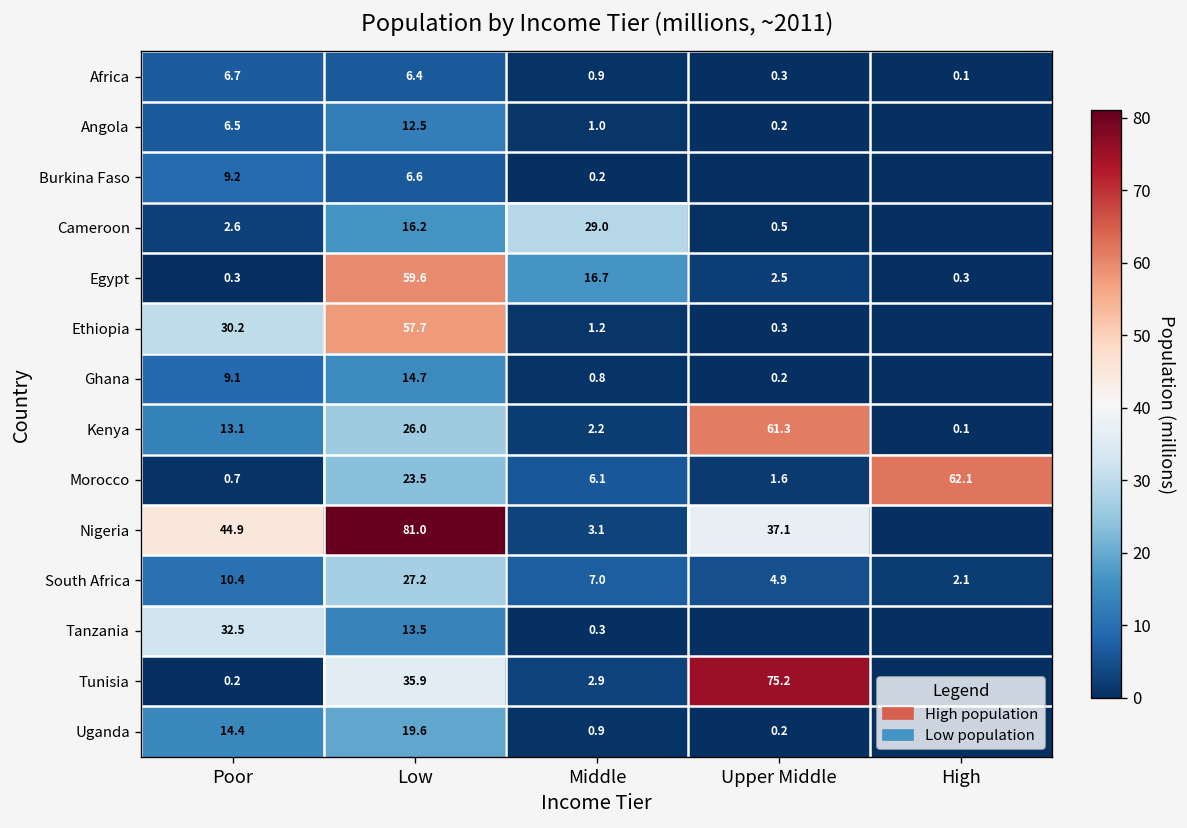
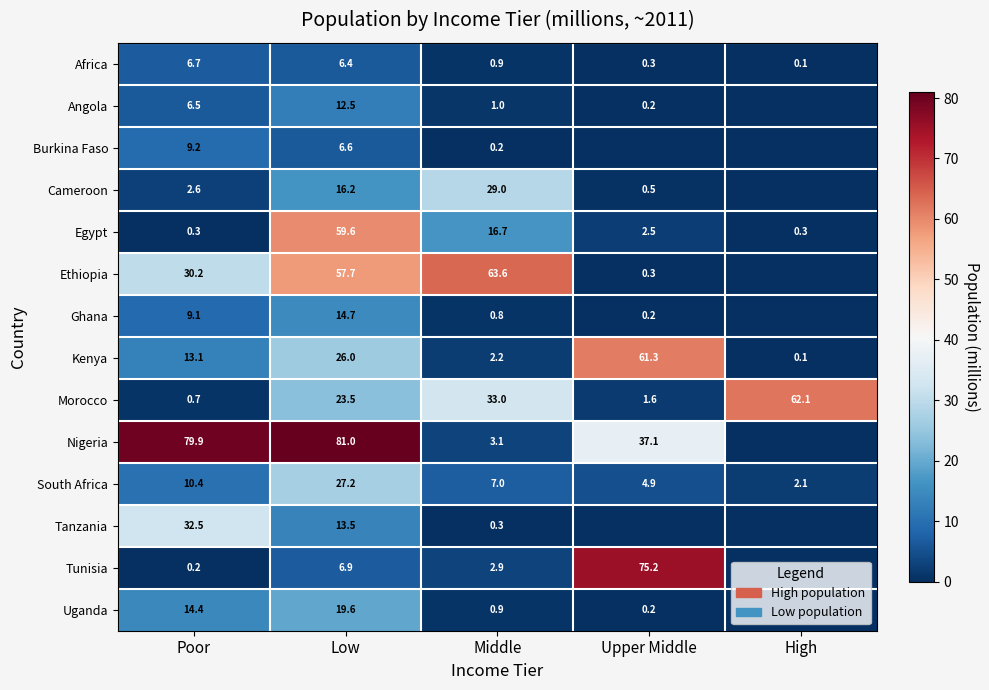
  {
    "Africa": {
      "Poor": 6.7,
      "Low": 6.4,
      "Middle": 0.9,
      "Upper Middle": 0.3,
      "High": 0.1
    },
    "Angola": {
      "Poor": 6.5,
      "Low": 12.5,
      "Middle": 1.0,
      "Upper Middle": 0.2
    },
    "Burkina Faso": {
      "Poor": 9.2,
      "Low": 6.6,
      "Middle": 0.2
    },
    "Cameroon": {
      "Poor": 2.6,
      "Low": 16.2,
      "Middle": 29.0,
      "Upper Middle": 0.5
    },
    "Egypt": {
      "Poor": 0.3,
      "Low": 59.6,
      "Middle": 16.7,
      "Upper Middle": 2.5,
      "High": 0.3
    },
    "Ethiopia": {
      "Poor": 30.2,
      "Low": 57.7,
-     "Middle": 1.2,
+     "Middle": 63.6,
      "Upper Middle": 0.3
    },
    "Ghana": {
      "Poor": 9.1,
      "Low": 14.7,
      "Middle": 0.8,
      "Upper Middle": 0.2
    },
    "Kenya": {
      "Poor": 13.1,
      "Low": 26.0,
      "Middle": 2.2,
      "Upper Middle": 61.3,
      "High": 0.1
    },
    "Morocco": {
      "Poor": 0.7,
      "Low": 23.5,
-     "Middle": 6.1,
+     "Middle": 33.0,
      "Upper Middle": 1.6,
      "High": 62.1
    },
    "Nigeria": {
-     "Poor": 44.9,
+     "Poor": 79.9,
      "Low": 81.0,
      "Middle": 3.1,
      "Upper Middle": 37.1
    },
    "South Africa": {
      "Poor": 10.4,
      "Low": 27.2,
      "Middle": 7.0,
      "Upper Middle": 4.9,
      "High": 2.1
    },
    "Tanzania": {
      "Poor": 32.5,
      "Low": 13.5,
      "Middle": 0.3
    },
    "Tunisia": {
      "Poor": 0.2,
-     "Low": 35.9,
+     "Low": 6.9,
      "Middle": 2.9,
      "Upper Middle": 75.2
    },
    "Uganda": {
      "Poor": 14.4,
      "Low": 19.6,
      "Middle": 0.9,
      "Upper Middle": 0.2
    }
  }
